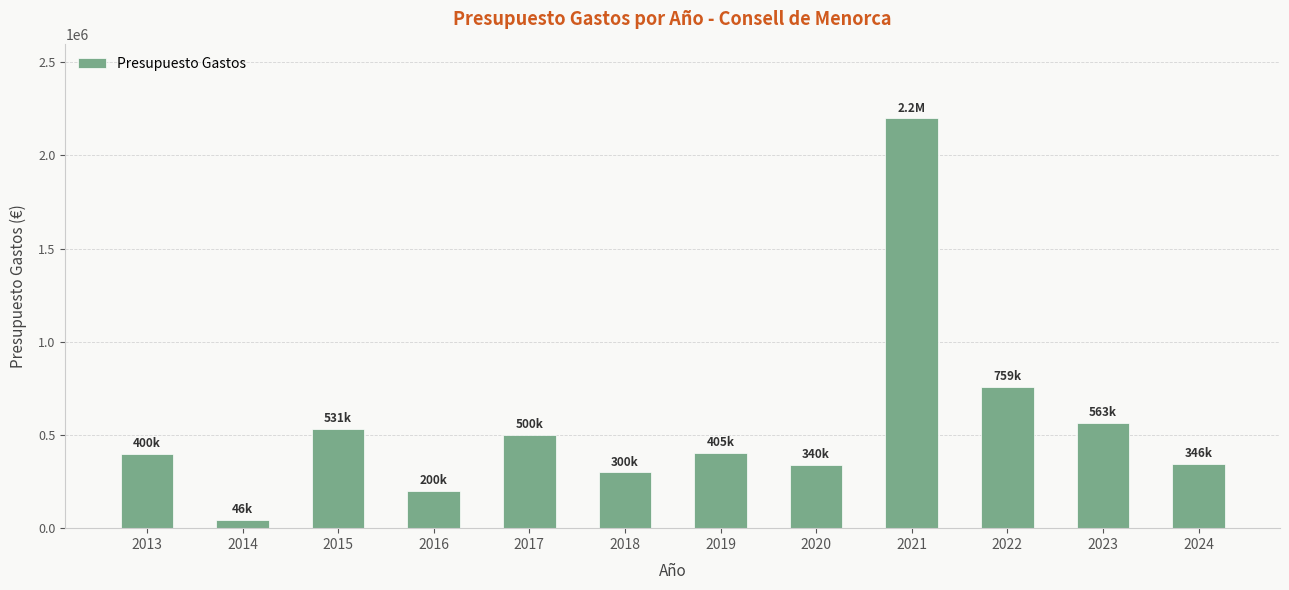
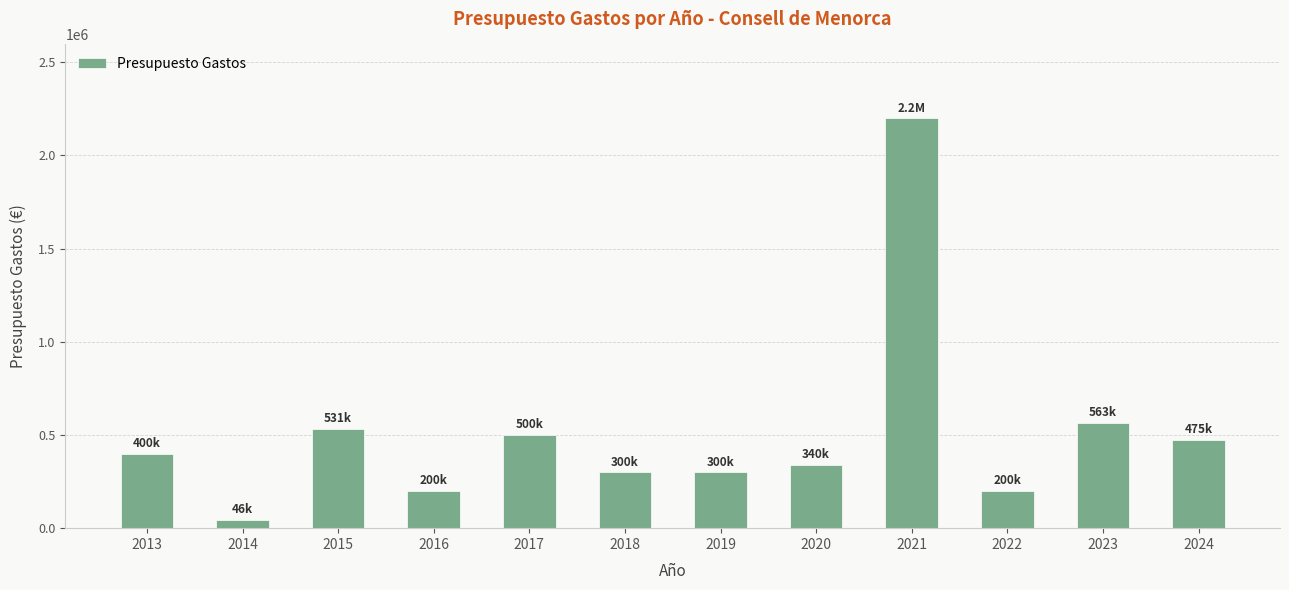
  {
    "2013": "400k",
    "2014": "46k",
    "2016": "200k",
    "2017": "500k",
    "2018": "300k",
-   "2019": "405k",
+   "2019": "300k",
    "2020": "340k",
    "2021": "2.2M",
-   "2022": "759k",
+   "2022": "200k",
    "2023": "563k",
-   "2024": "346k"
+   "2024": "475k"
  }
